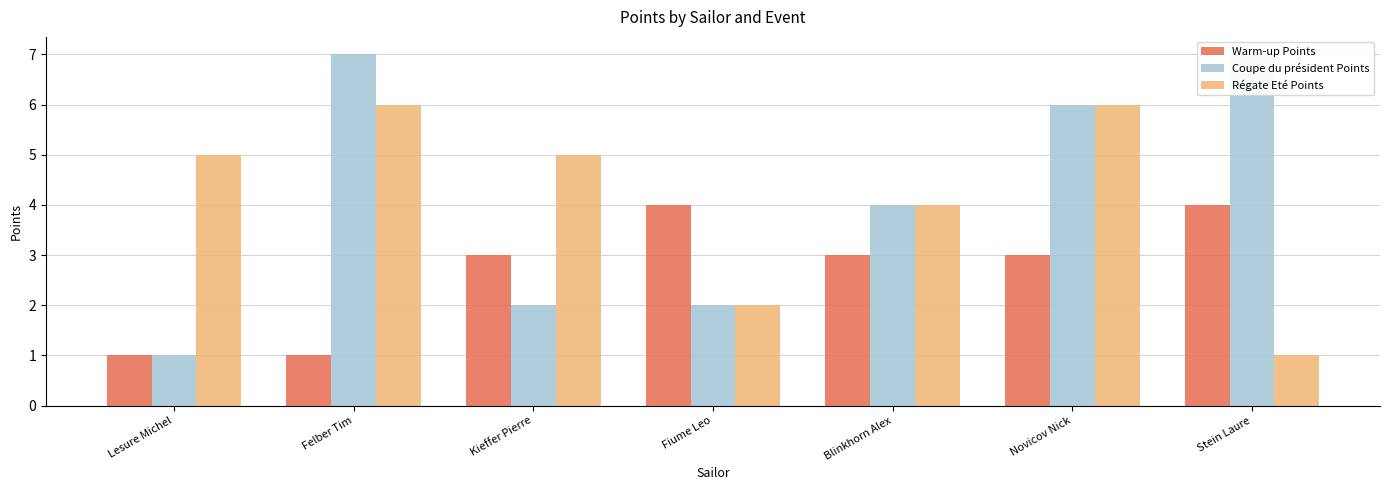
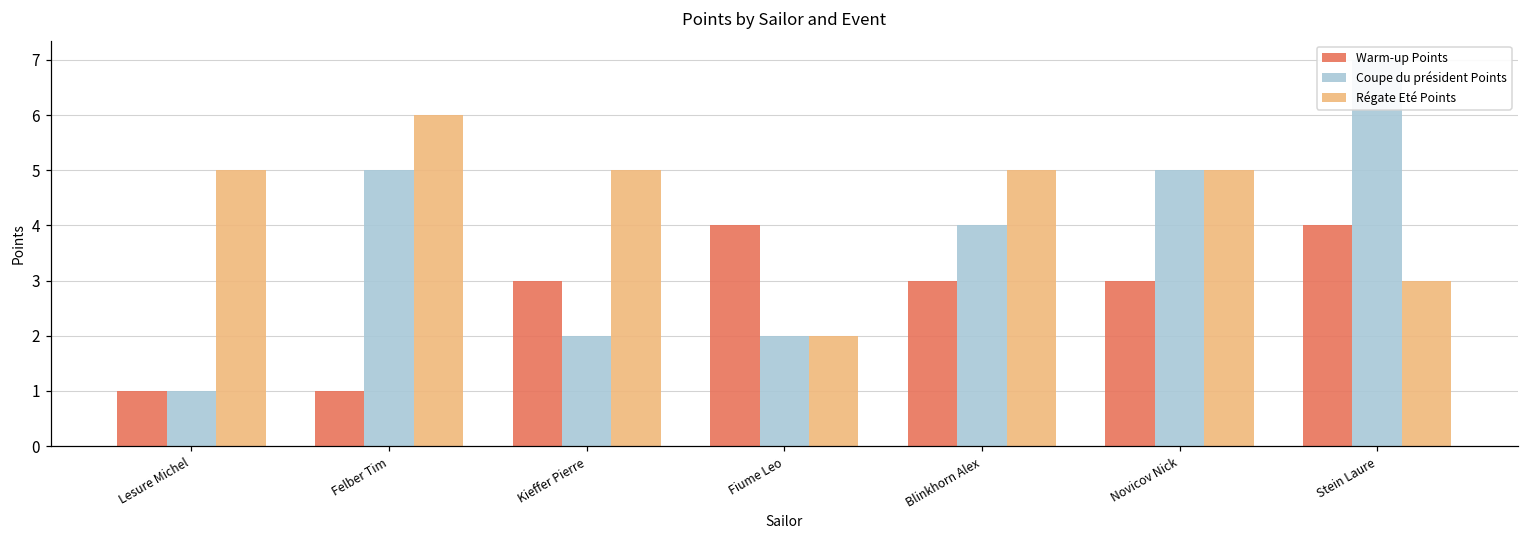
  {
    "Warm-up Points": {
      "Lesure Michel": 1,
      "Felber Tim": 1,
      "Kieffer Pierre": 3,
      "Fiume Leo": 4,
      "Blinkhorn Alex": 3,
      "Novicov Nick": 3,
      "Stein Laure": 4
    },
    "Coupe du président Points": {
      "Lesure Michel": 1,
-     "Felber Tim": 7,
+     "Felber Tim": 5,
      "Kieffer Pierre": 2,
      "Fiume Leo": 2,
      "Blinkhorn Alex": 4,
-     "Novicov Nick": 6
+     "Novicov Nick": 5
    },
    "Régate Eté Points": {
      "Lesure Michel": 5,
      "Felber Tim": 6,
      "Kieffer Pierre": 5,
      "Fiume Leo": 2,
-     "Blinkhorn Alex": 4,
-     "Novicov Nick": 6,
-     "Stein Laure": 1
+     "Blinkhorn Alex": 5,
+     "Novicov Nick": 5,
+     "Stein Laure": 3
    }
  }
